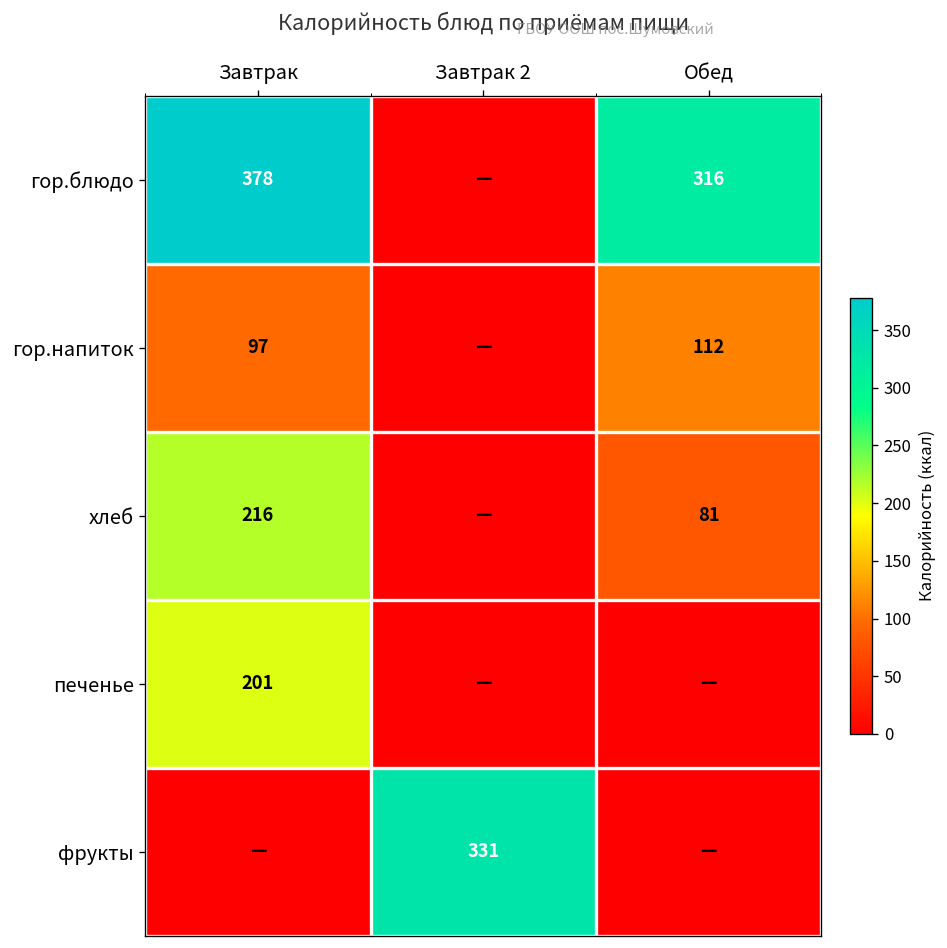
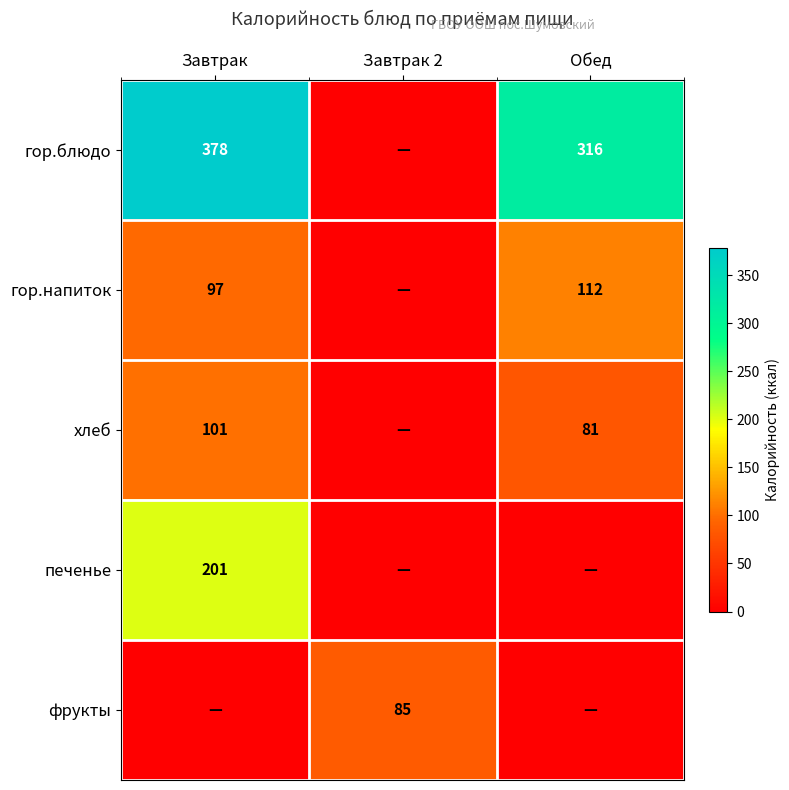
  {
    "гор.блюдо": {
      "Завтрак": 378,
      "Обед": 316
    },
    "гор.напиток": {
      "Завтрак": 97,
      "Обед": 112
    },
    "хлеб": {
-     "Завтрак": 216,
+     "Завтрак": 101,
      "Обед": 81
    },
    "печенье": {
      "Завтрак": 201
    },
    "фрукты": {
-     "Завтрак 2": 331
+     "Завтрак 2": 85
    }
  }
